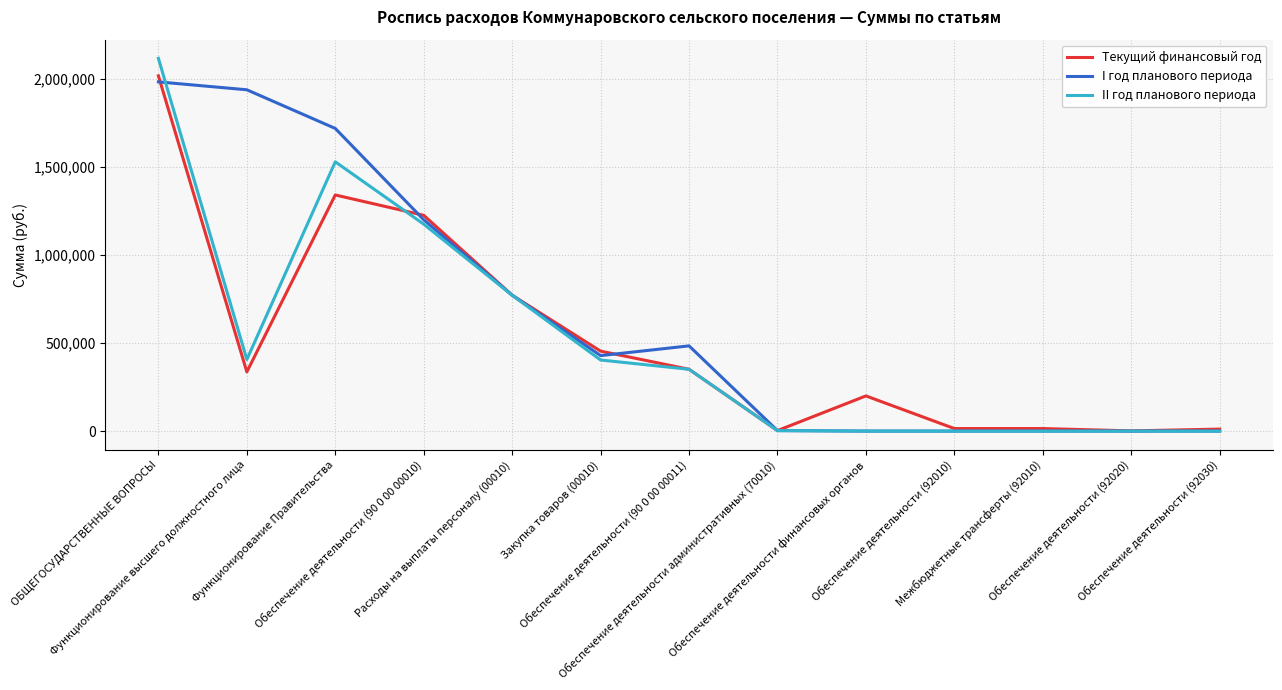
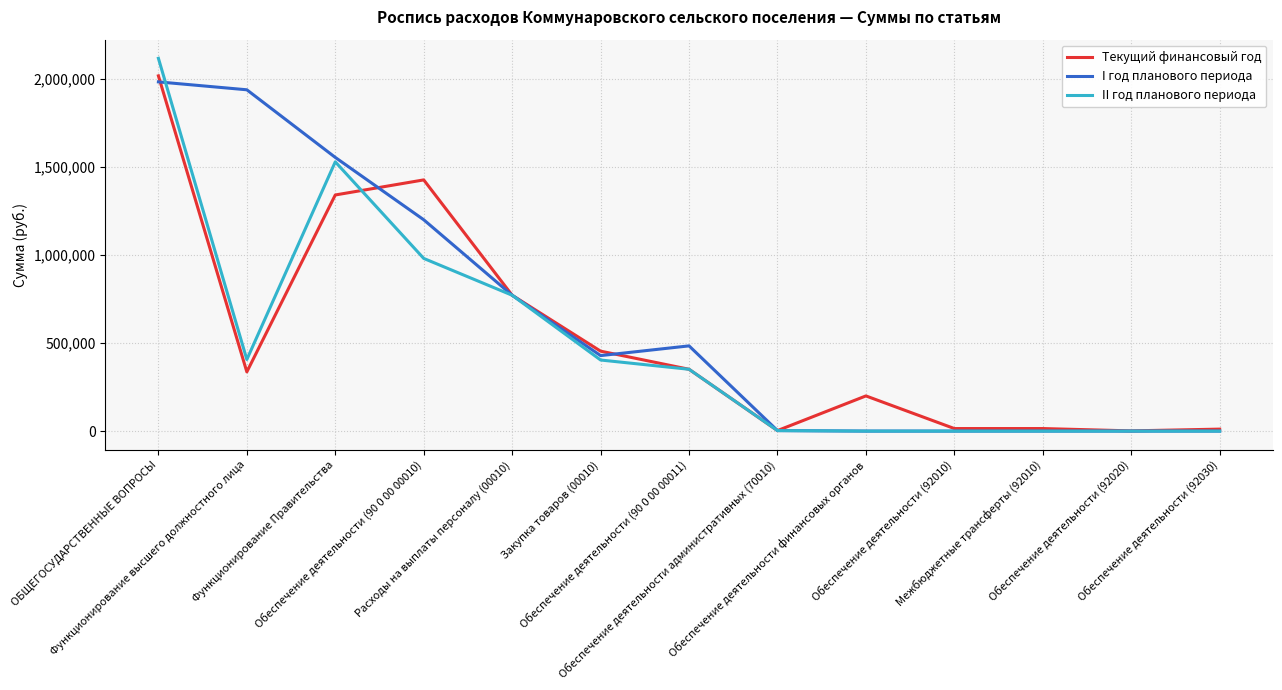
  {
    "Текущий финансовый год": {
      "ОБЩЕГОСУДАРСТВЕННЫЕ ВОПРОСЫ": "2,020,000",
      "Функционирование высшего должностного лица": "340,000",
      "Функционирование Правительства": "1,340,000",
-     "Обеспечение деятельности (90 0 00 00010)": "1,220,000",
+     "Обеспечение деятельности (90 0 00 00010)": "1,430,000",
      "Закупка товаров (00010)": "450,000",
      "Обеспечение деятельности финансовых органов": "200,000",
      "Обеспечение деятельности (92010)": "10,000",
      "Межбюджетные трансферты (92010)": "10,000"
    },
    "I год планового периода": {
      "ОБЩЕГОСУДАРСТВЕННЫЕ ВОПРОСЫ": "1,980,000",
      "Функционирование высшего должностного лица": "1,940,000",
-     "Функционирование Правительства": "1,720,000",
+     "Функционирование Правительства": "1,550,000",
      "Обеспечение деятельности (90 0 00 00010)": "1,200,000",
      "Закупка товаров (00010)": "430,000",
      "Обеспечение деятельности (90 0 00 00011)": "480,000"
    },
    "II год планового периода": {
      "ОБЩЕГОСУДАРСТВЕННЫЕ ВОПРОСЫ": "2,110,000",
      "Функционирование высшего должностного лица": "410,000",
      "Функционирование Правительства": "1,530,000",
-     "Обеспечение деятельности (90 0 00 00010)": "1,170,000",
+     "Обеспечение деятельности (90 0 00 00010)": "980,000",
      "Закупка товаров (00010)": "400,000"
    }
  }
